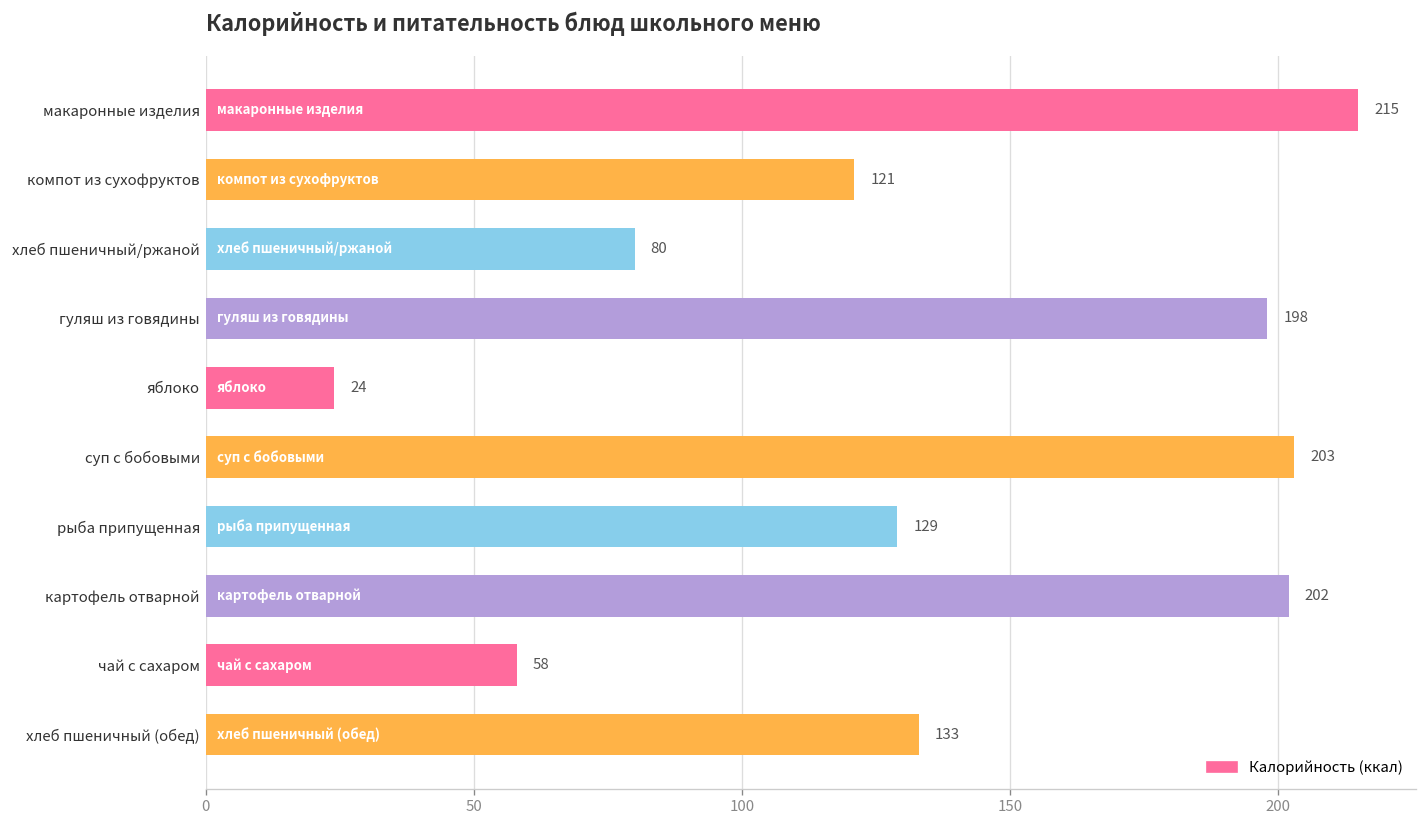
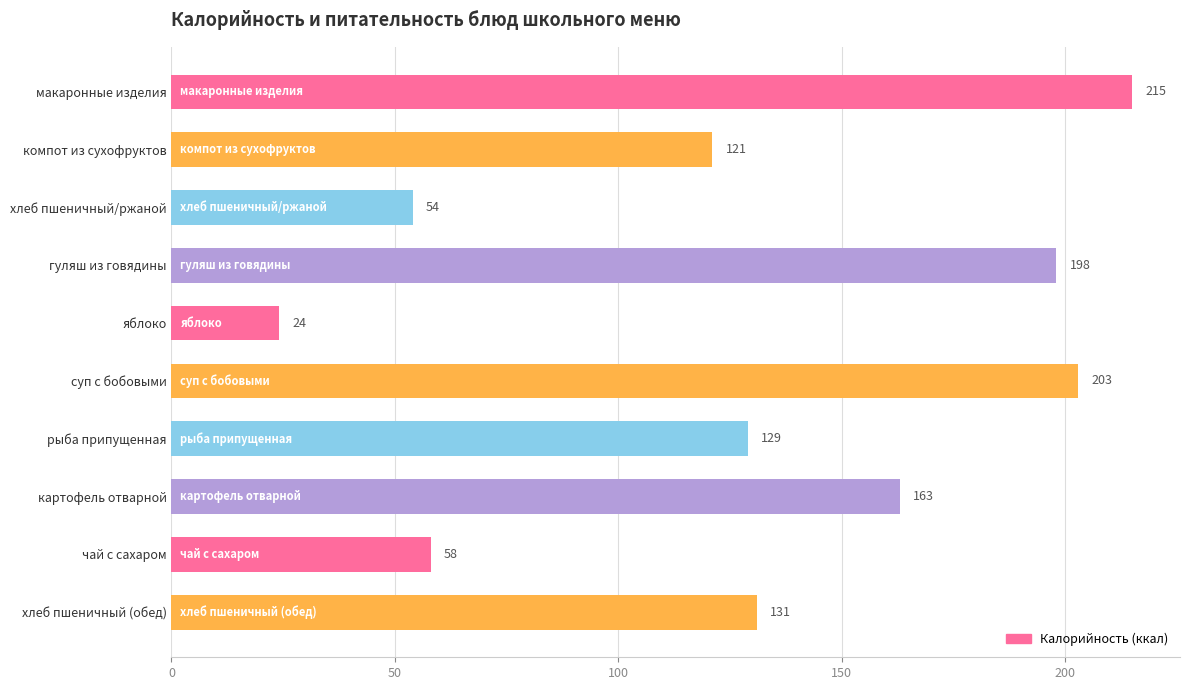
  {
    "макаронные изделия": 215,
    "компот из сухофруктов": 121,
-   "хлеб пшеничный/ржаной": 80,
+   "хлеб пшеничный/ржаной": 54,
    "гуляш из говядины": 198,
    "яблоко": 24,
    "суп с бобовыми": 203,
    "рыба припущенная": 129,
-   "картофель отварной": 202,
+   "картофель отварной": 163,
    "чай с сахаром": 58,
-   "хлеб пшеничный (обед)": 133
+   "хлеб пшеничный (обед)": 131
  }
